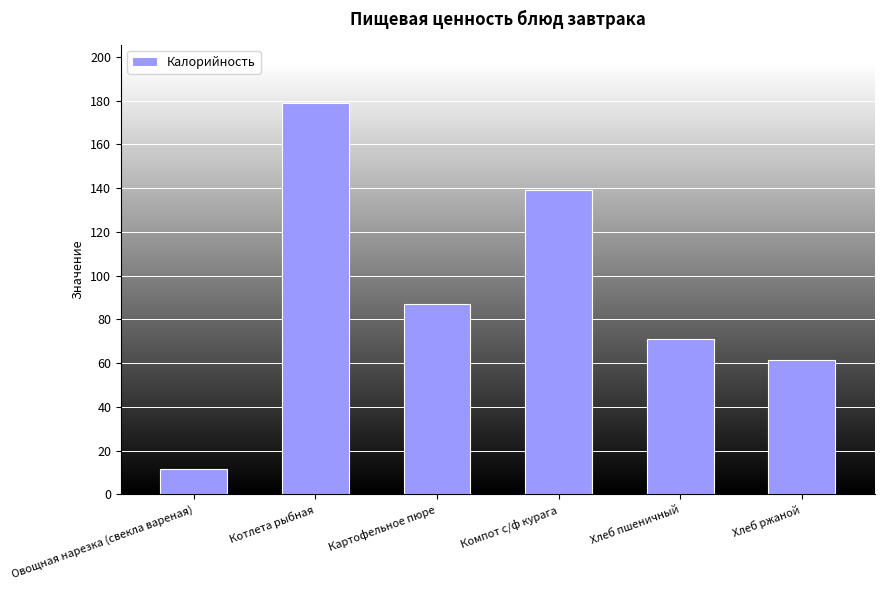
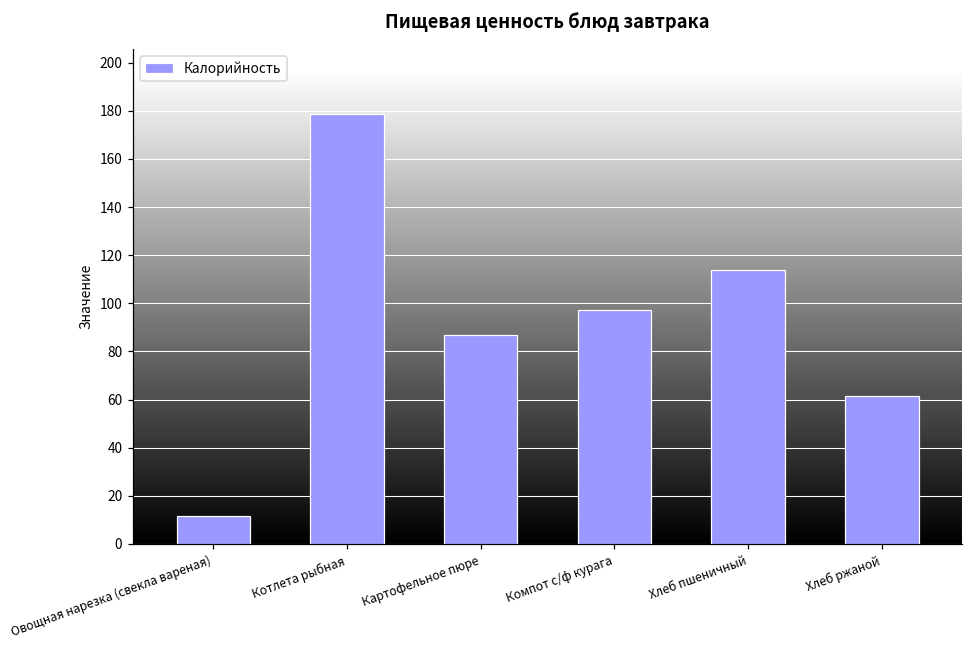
  {
    "Овощная нарезка (свекла вареная)": 12,
    "Котлета рыбная": 179,
    "Картофельное пюре": 87,
-   "Компот с/ф курага": 139,
-   "Хлеб пшеничный": 71,
+   "Компот с/ф курага": 97,
+   "Хлеб пшеничный": 114,
    "Хлеб ржаной": 62
  }
